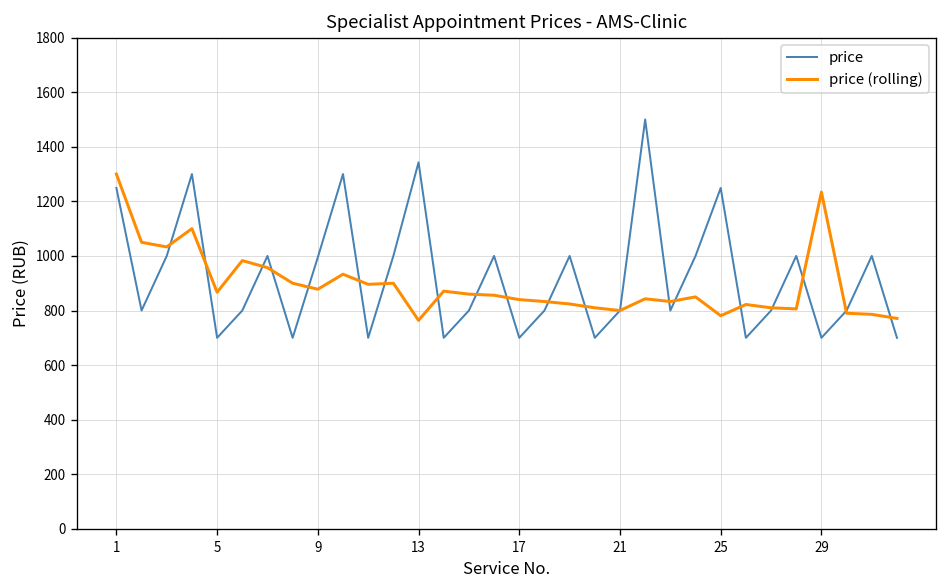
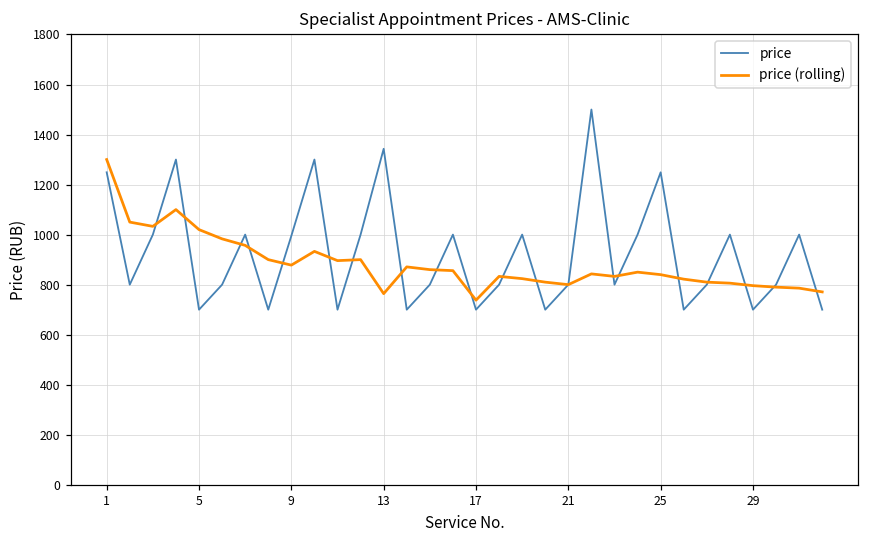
  {
    "price": {
      "1": 1250,
      "5": 700,
      "9": 1000,
      "13": 1340,
      "17": 700,
      "25": 1250,
      "29": 700
    },
    "price (rolling)": {
      "1": 1300,
-     "5": 870,
+     "5": 1020,
      "9": 880,
      "13": 760,
-     "17": 840,
-     "25": 780,
-     "29": 1230
+     "17": 740,
+     "25": 840,
+     "29": 800
    }
  }
